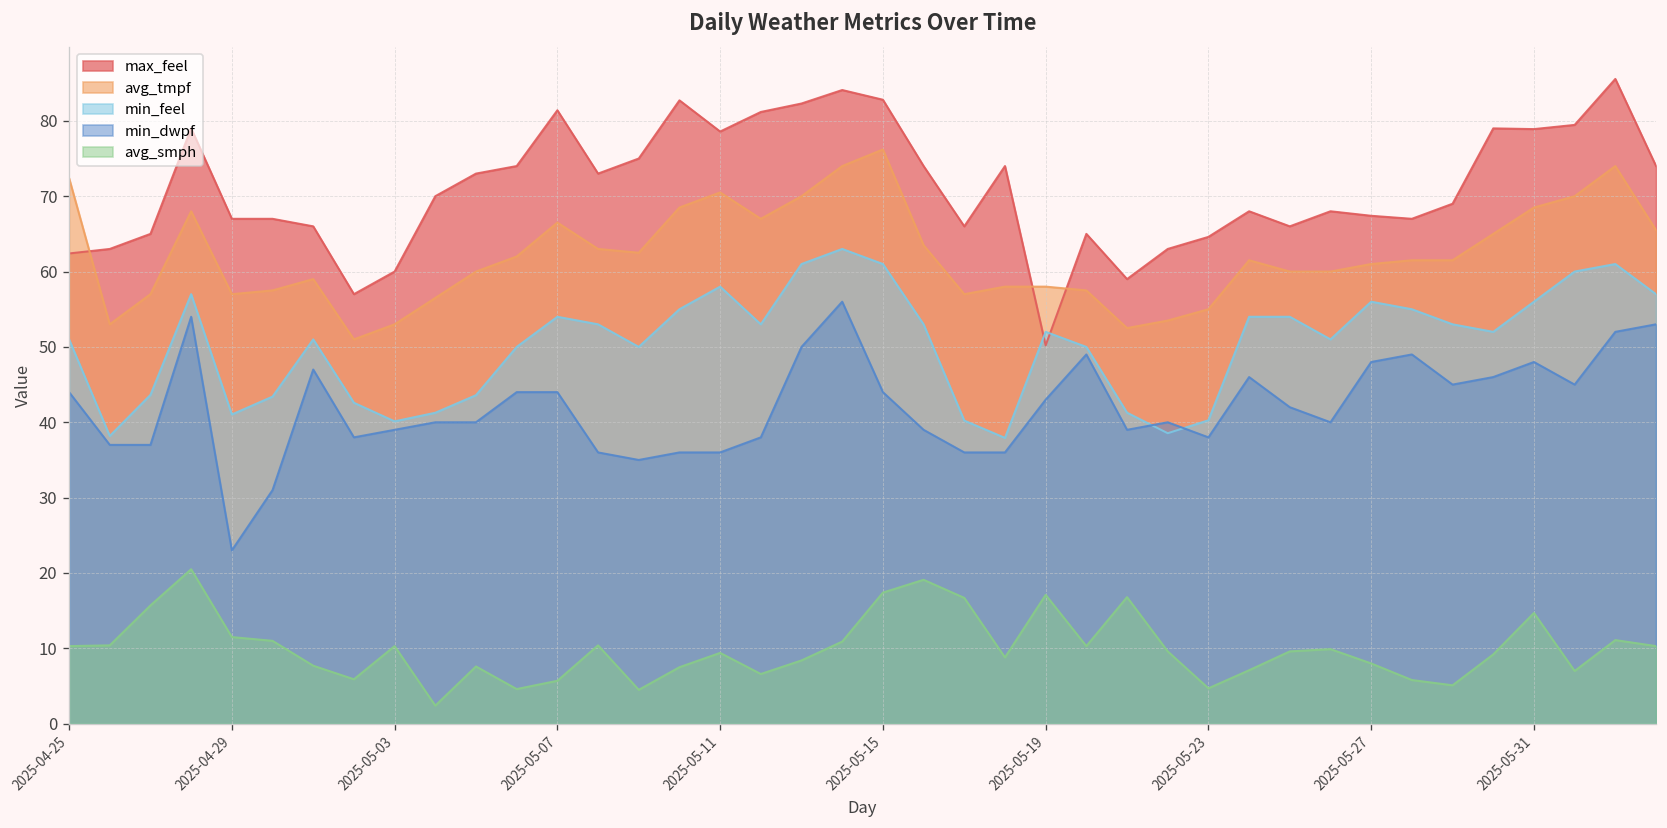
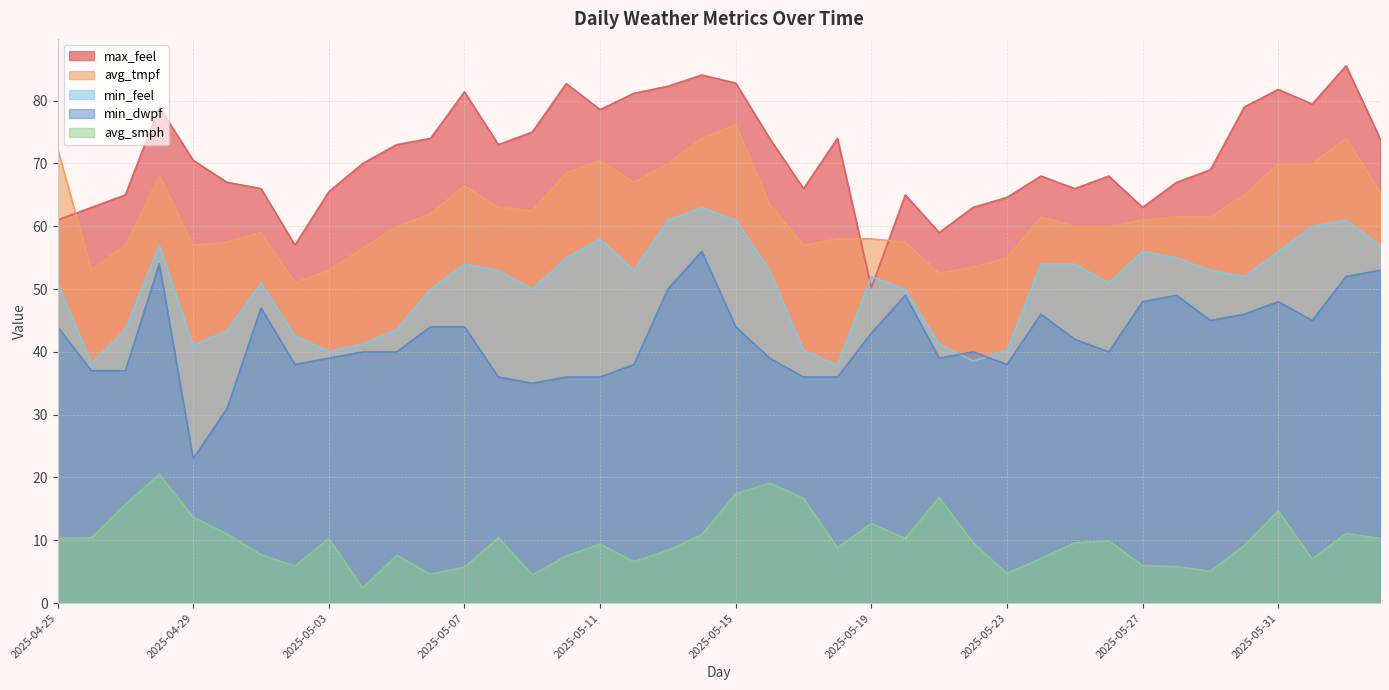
  {
    "max_feel": {
-     "2025-04-25": 62,
-     "2025-04-29": 67,
-     "2025-05-03": 60,
+     "2025-04-25": 61,
+     "2025-04-29": 71,
+     "2025-05-03": 66,
      "2025-05-07": 81,
      "2025-05-11": 79,
      "2025-05-15": 83,
      "2025-05-19": 50,
      "2025-05-23": 65,
-     "2025-05-27": 67,
-     "2025-05-31": 79
+     "2025-05-27": 63,
+     "2025-05-31": 82
    },
    "avg_tmpf": {
      "2025-04-25": 72,
      "2025-04-29": 57,
      "2025-05-03": 53,
      "2025-05-07": 67,
      "2025-05-11": 71,
      "2025-05-15": 76,
      "2025-05-19": 58,
      "2025-05-23": 55,
      "2025-05-27": 61,
-     "2025-05-31": 69
+     "2025-05-31": 70
    },
    "avg_smph": {
      "2025-04-25": 10,
-     "2025-04-29": 12,
+     "2025-04-29": 14,
      "2025-05-03": 10,
      "2025-05-07": 6,
      "2025-05-11": 9,
      "2025-05-15": 17,
-     "2025-05-19": 17,
+     "2025-05-19": 13,
      "2025-05-23": 5,
-     "2025-05-27": 8,
+     "2025-05-27": 6,
      "2025-05-31": 15
    }
  }
